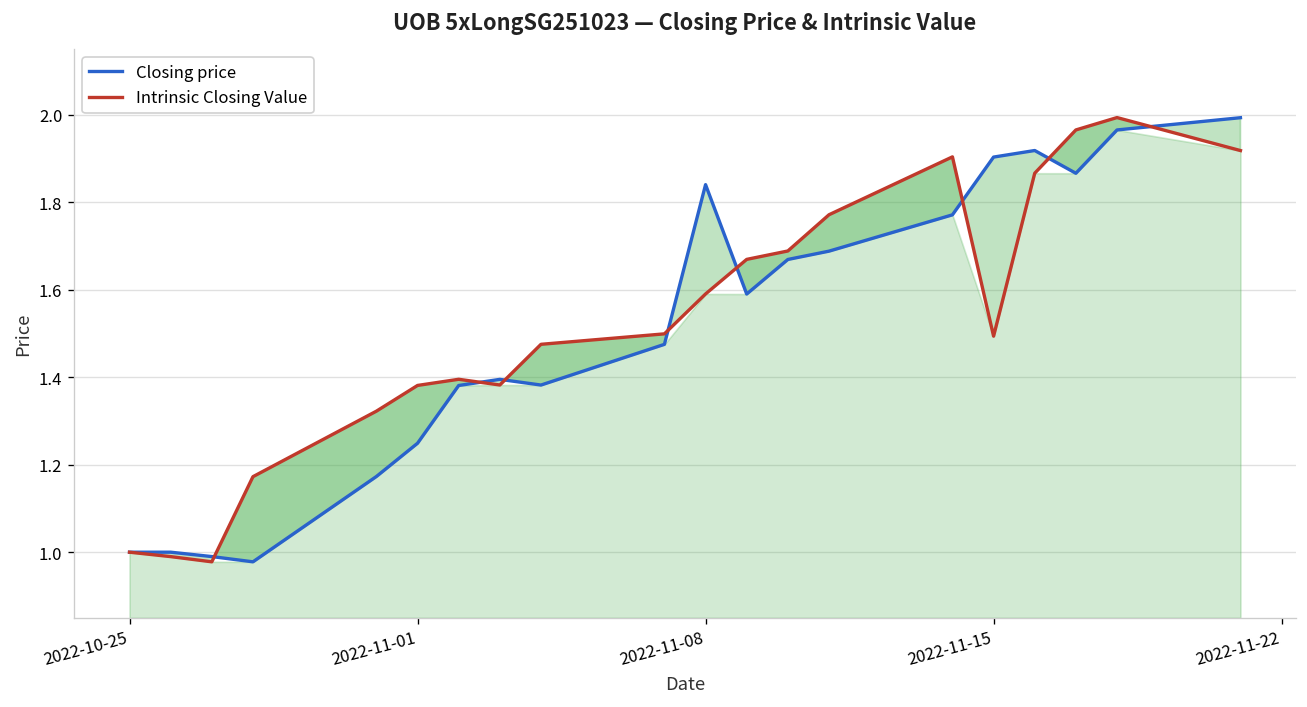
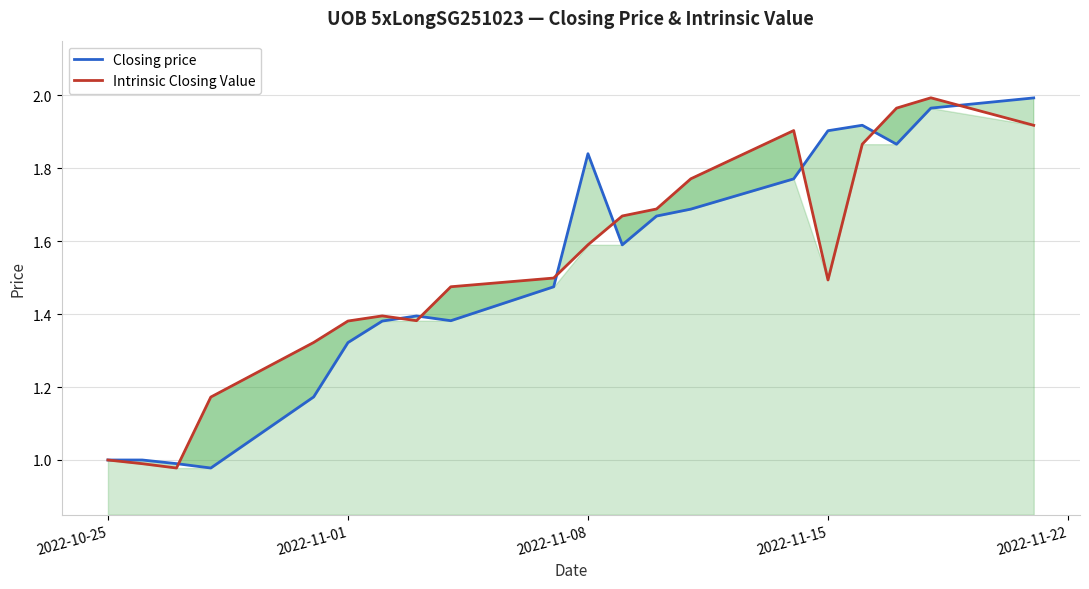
  {
    "Closing price": {
-     "2022-11-01": 1.25,
+     "2022-11-01": 1.32,
      "2022-11-08": 1.84,
      "2022-11-15": 1.90
    },
    "Intrinsic Closing Value": {
      "2022-11-01": 1.38
    }
  }
